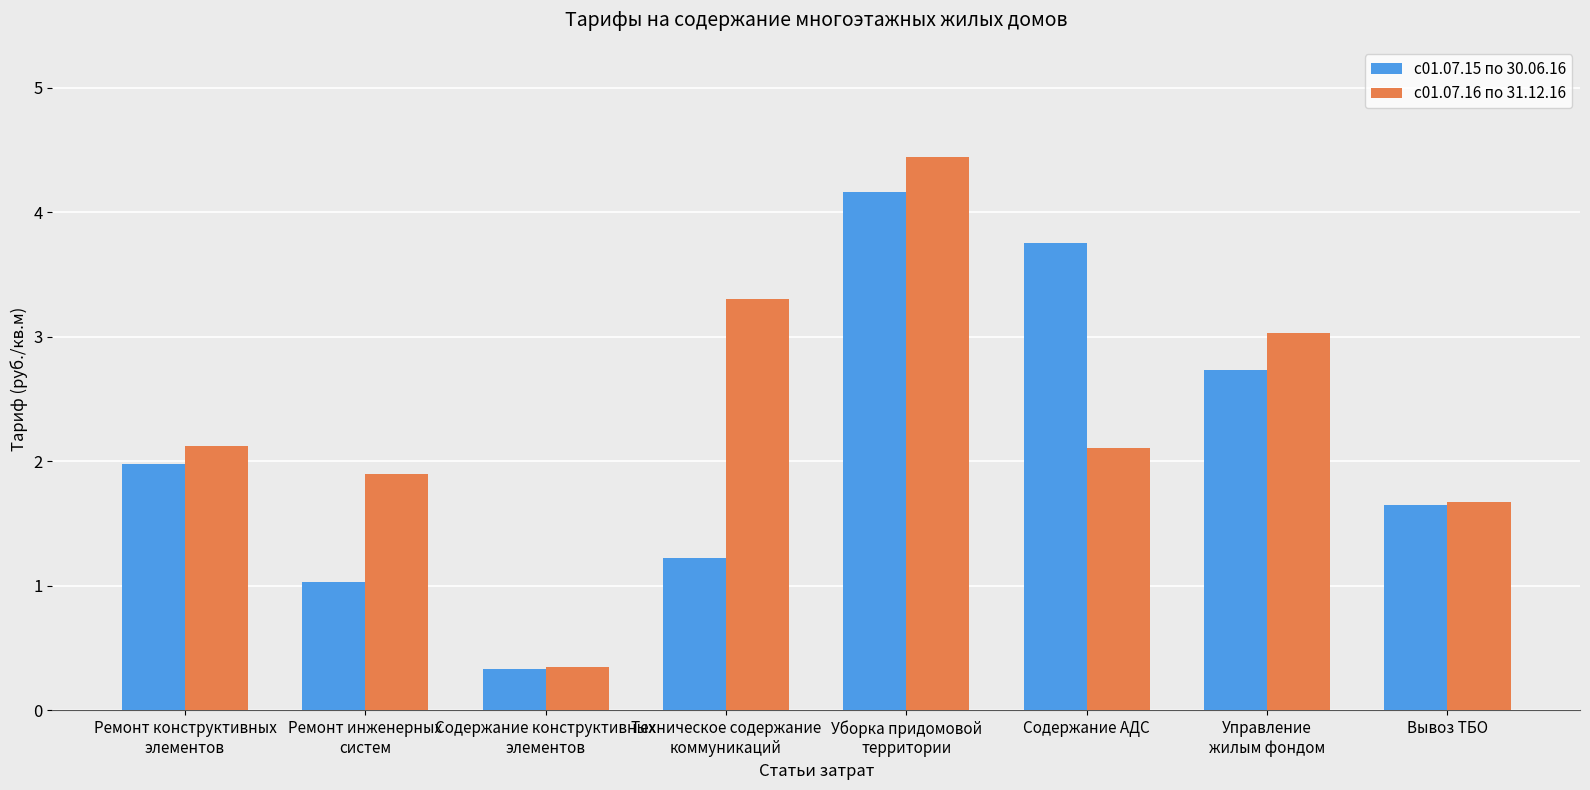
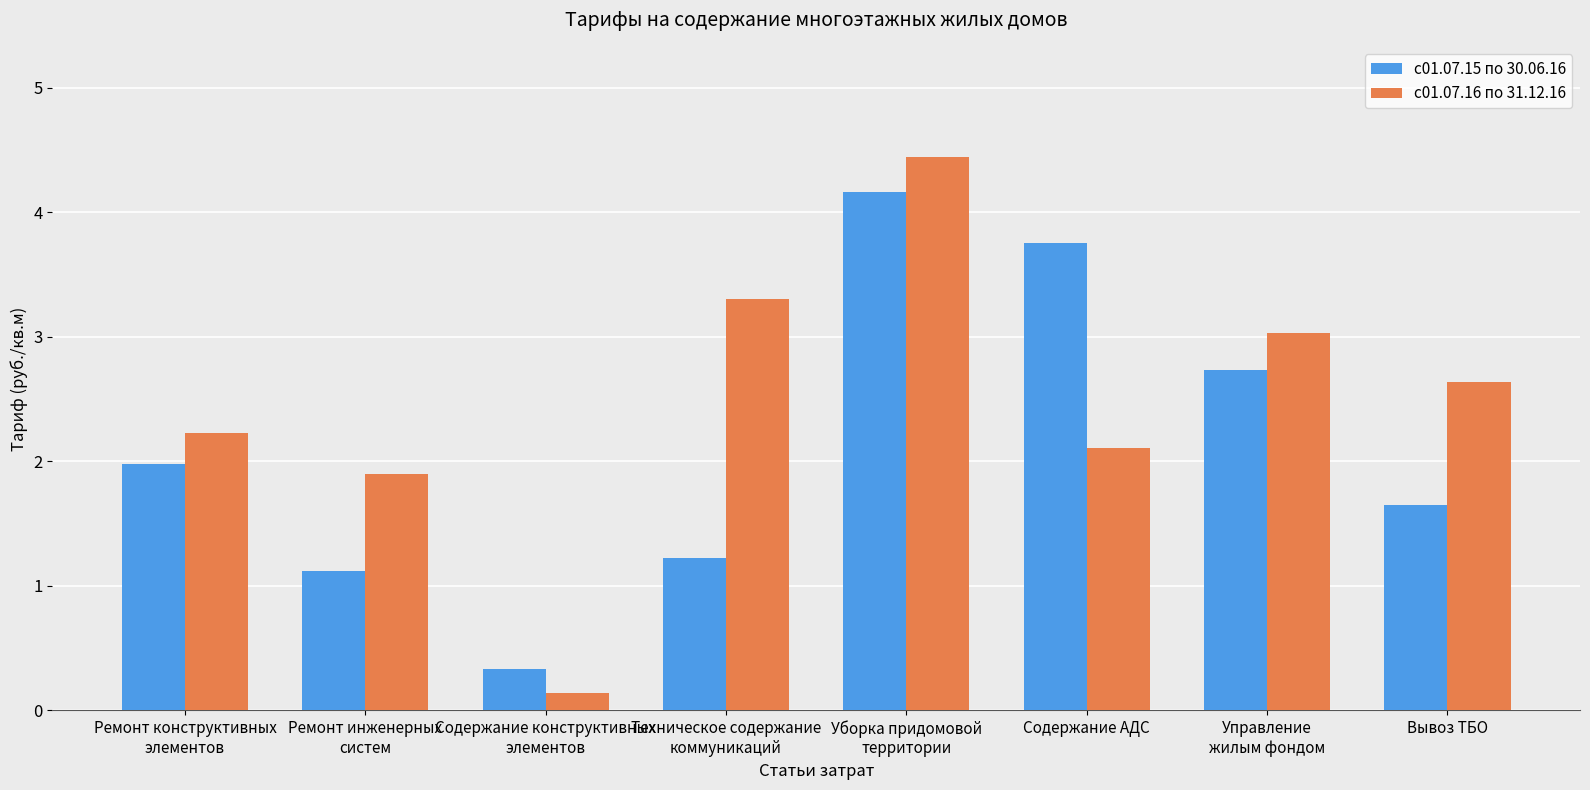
  {
    "с01.07.15 по 30.06.16": {
      "Ремонт конструктивных элементов": 1.98,
-     "Ремонт инженерных систем": 1.03,
+     "Ремонт инженерных систем": 1.12,
      "Содержание конструктивных элементов": 0.33,
      "Техническое содержание коммуникаций": 1.22,
      "Уборка придомовой территории": 4.16,
      "Содержание АДС": 3.75,
      "Управление жилым фондом": 2.73,
      "Вывоз ТБО": 1.65
    },
    "с01.07.16 по 31.12.16": {
-     "Ремонт конструктивных элементов": 2.12,
+     "Ремонт конструктивных элементов": 2.23,
      "Ремонт инженерных систем": 1.90,
-     "Содержание конструктивных элементов": 0.35,
+     "Содержание конструктивных элементов": 0.14,
      "Техническое содержание коммуникаций": 3.30,
      "Уборка придомовой территории": 4.44,
      "Содержание АДС": 2.11,
      "Управление жилым фондом": 3.03,
-     "Вывоз ТБО": 1.67
+     "Вывоз ТБО": 2.64
    }
  }
